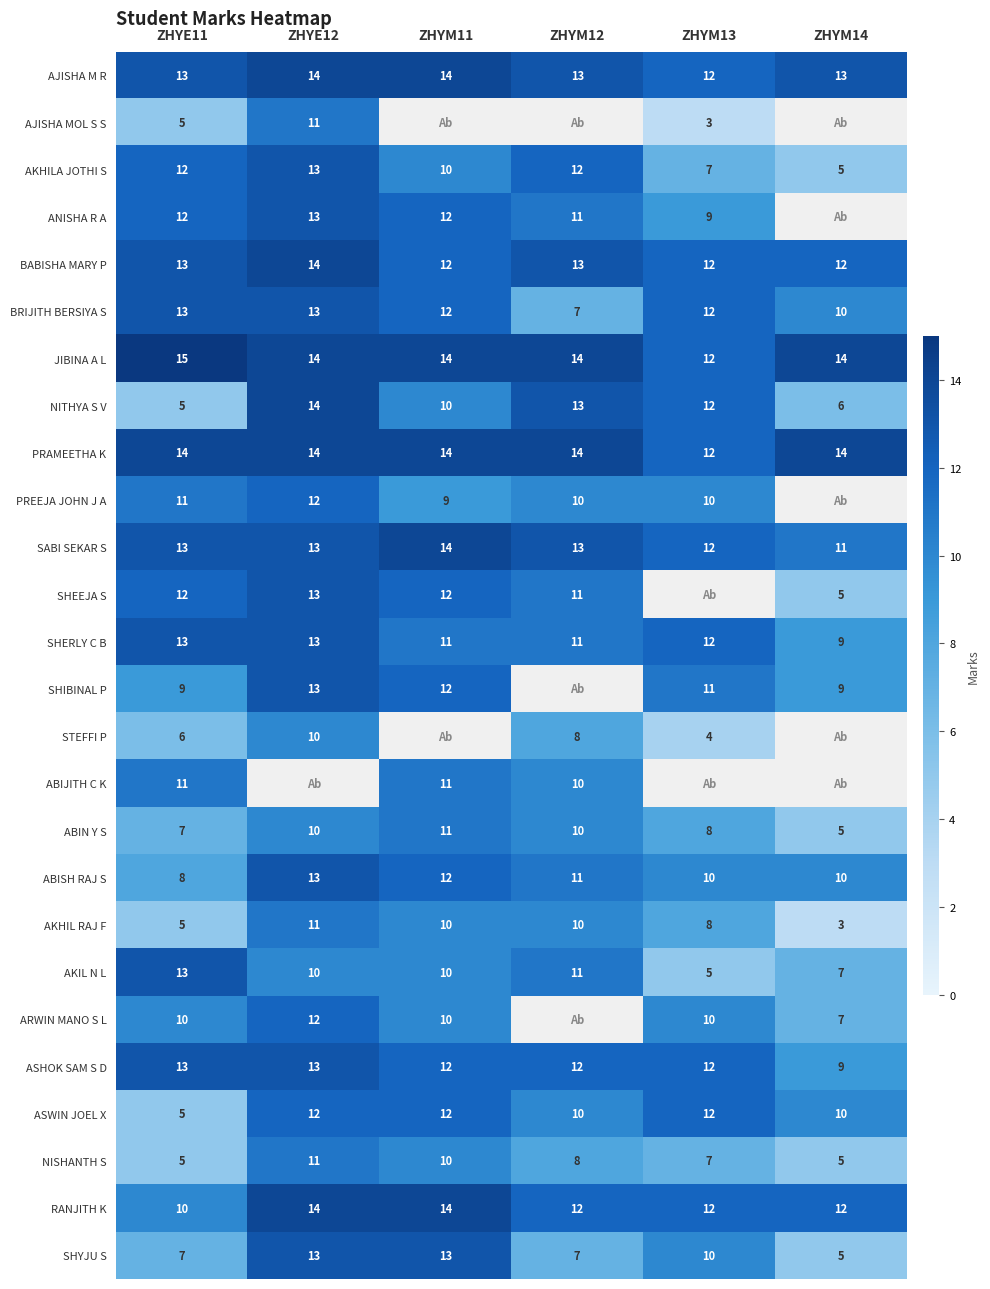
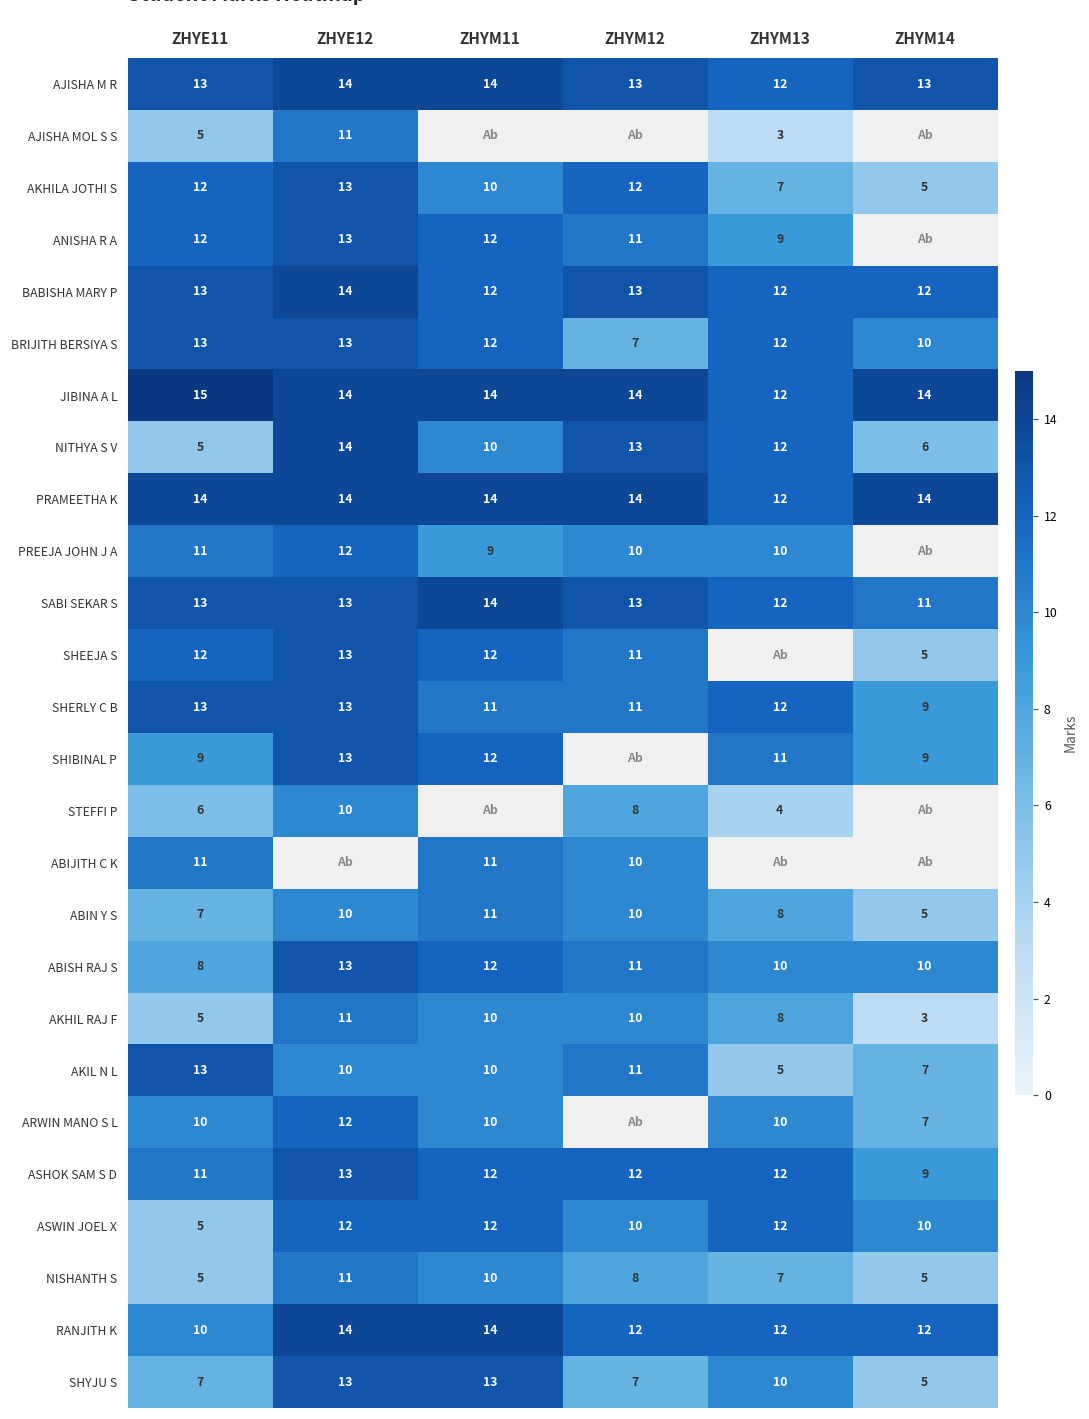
  {
    "AJISHA M R": {
      "ZHYE11": 13,
      "ZHYE12": 14,
      "ZHYM11": 14,
      "ZHYM12": 13,
      "ZHYM13": 12,
      "ZHYM14": 13
    },
    "AJISHA MOL S S": {
      "ZHYE11": 5,
      "ZHYE12": 11,
      "ZHYM13": 3
    },
    "AKHILA JOTHI S": {
      "ZHYE11": 12,
      "ZHYE12": 13,
      "ZHYM11": 10,
      "ZHYM12": 12,
      "ZHYM13": 7,
      "ZHYM14": 5
    },
    "ANISHA R A": {
      "ZHYE11": 12,
      "ZHYE12": 13,
      "ZHYM11": 12,
      "ZHYM12": 11,
      "ZHYM13": 9
    },
    "BABISHA MARY P": {
      "ZHYE11": 13,
      "ZHYE12": 14,
      "ZHYM11": 12,
      "ZHYM12": 13,
      "ZHYM13": 12,
      "ZHYM14": 12
    },
    "BRIJITH BERSIYA S": {
      "ZHYE11": 13,
      "ZHYE12": 13,
      "ZHYM11": 12,
      "ZHYM12": 7,
      "ZHYM13": 12,
      "ZHYM14": 10
    },
    "JIBINA A L": {
      "ZHYE11": 15,
      "ZHYE12": 14,
      "ZHYM11": 14,
      "ZHYM12": 14,
      "ZHYM13": 12,
      "ZHYM14": 14
    },
    "NITHYA S V": {
      "ZHYE11": 5,
      "ZHYE12": 14,
      "ZHYM11": 10,
      "ZHYM12": 13,
      "ZHYM13": 12,
      "ZHYM14": 6
    },
    "PRAMEETHA K": {
      "ZHYE11": 14,
      "ZHYE12": 14,
      "ZHYM11": 14,
      "ZHYM12": 14,
      "ZHYM13": 12,
      "ZHYM14": 14
    },
    "PREEJA JOHN J A": {
      "ZHYE11": 11,
      "ZHYE12": 12,
      "ZHYM11": 9,
      "ZHYM12": 10,
      "ZHYM13": 10
    },
    "SABI SEKAR S": {
      "ZHYE11": 13,
      "ZHYE12": 13,
      "ZHYM11": 14,
      "ZHYM12": 13,
      "ZHYM13": 12,
      "ZHYM14": 11
    },
    "SHEEJA S": {
      "ZHYE11": 12,
      "ZHYE12": 13,
      "ZHYM11": 12,
      "ZHYM12": 11,
      "ZHYM14": 5
    },
    "SHERLY C B": {
      "ZHYE11": 13,
      "ZHYE12": 13,
      "ZHYM11": 11,
      "ZHYM12": 11,
      "ZHYM13": 12,
      "ZHYM14": 9
    },
    "SHIBINAL P": {
      "ZHYE11": 9,
      "ZHYE12": 13,
      "ZHYM11": 12,
      "ZHYM13": 11,
      "ZHYM14": 9
    },
    "STEFFI P": {
      "ZHYE11": 6,
      "ZHYE12": 10,
      "ZHYM12": 8,
      "ZHYM13": 4
    },
    "ABIJITH C K": {
      "ZHYE11": 11,
      "ZHYM11": 11,
      "ZHYM12": 10
    },
    "ABIN Y S": {
      "ZHYE11": 7,
      "ZHYE12": 10,
      "ZHYM11": 11,
      "ZHYM12": 10,
      "ZHYM13": 8,
      "ZHYM14": 5
    },
    "ABISH RAJ S": {
      "ZHYE11": 8,
      "ZHYE12": 13,
      "ZHYM11": 12,
      "ZHYM12": 11,
      "ZHYM13": 10,
      "ZHYM14": 10
    },
    "AKHIL RAJ F": {
      "ZHYE11": 5,
      "ZHYE12": 11,
      "ZHYM11": 10,
      "ZHYM12": 10,
      "ZHYM13": 8,
      "ZHYM14": 3
    },
    "AKIL N L": {
      "ZHYE11": 13,
      "ZHYE12": 10,
      "ZHYM11": 10,
      "ZHYM12": 11,
      "ZHYM13": 5,
      "ZHYM14": 7
    },
    "ARWIN MANO S L": {
      "ZHYE11": 10,
      "ZHYE12": 12,
      "ZHYM11": 10,
      "ZHYM13": 10,
      "ZHYM14": 7
    },
    "ASHOK SAM S D": {
-     "ZHYE11": 13,
+     "ZHYE11": 11,
      "ZHYE12": 13,
      "ZHYM11": 12,
      "ZHYM12": 12,
      "ZHYM13": 12,
      "ZHYM14": 9
    },
    "ASWIN JOEL X": {
      "ZHYE11": 5,
      "ZHYE12": 12,
      "ZHYM11": 12,
      "ZHYM12": 10,
      "ZHYM13": 12,
      "ZHYM14": 10
    },
    "NISHANTH S": {
      "ZHYE11": 5,
      "ZHYE12": 11,
      "ZHYM11": 10,
      "ZHYM12": 8,
      "ZHYM13": 7,
      "ZHYM14": 5
    },
    "RANJITH K": {
      "ZHYE11": 10,
      "ZHYE12": 14,
      "ZHYM11": 14,
      "ZHYM12": 12,
      "ZHYM13": 12,
      "ZHYM14": 12
    },
    "SHYJU S": {
      "ZHYE11": 7,
      "ZHYE12": 13,
      "ZHYM11": 13,
      "ZHYM12": 7,
      "ZHYM13": 10,
      "ZHYM14": 5
    }
  }
